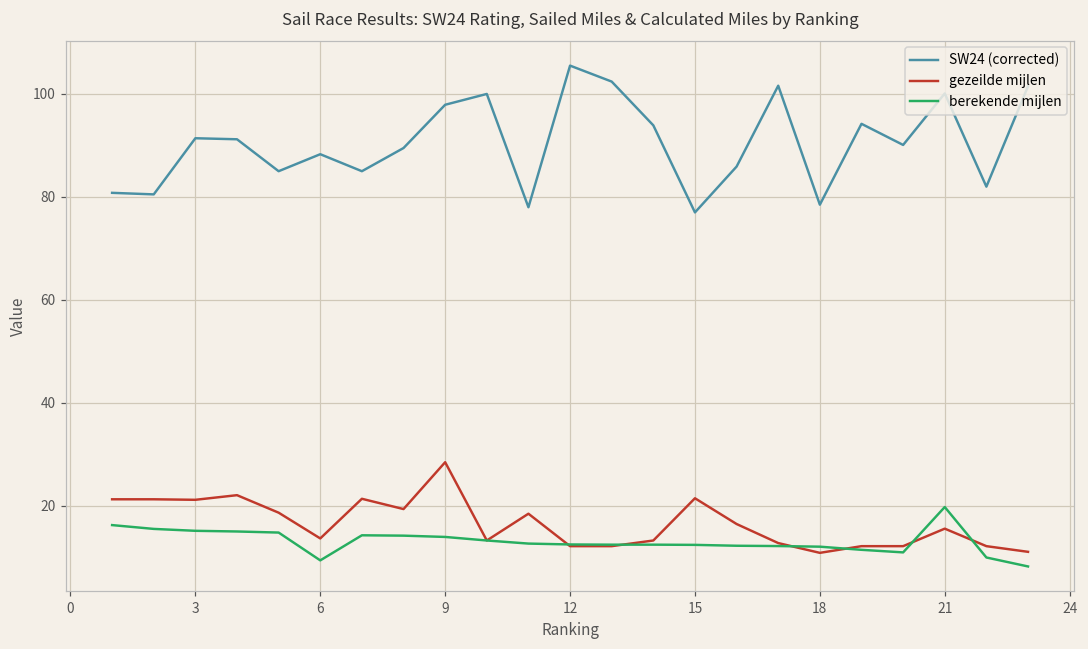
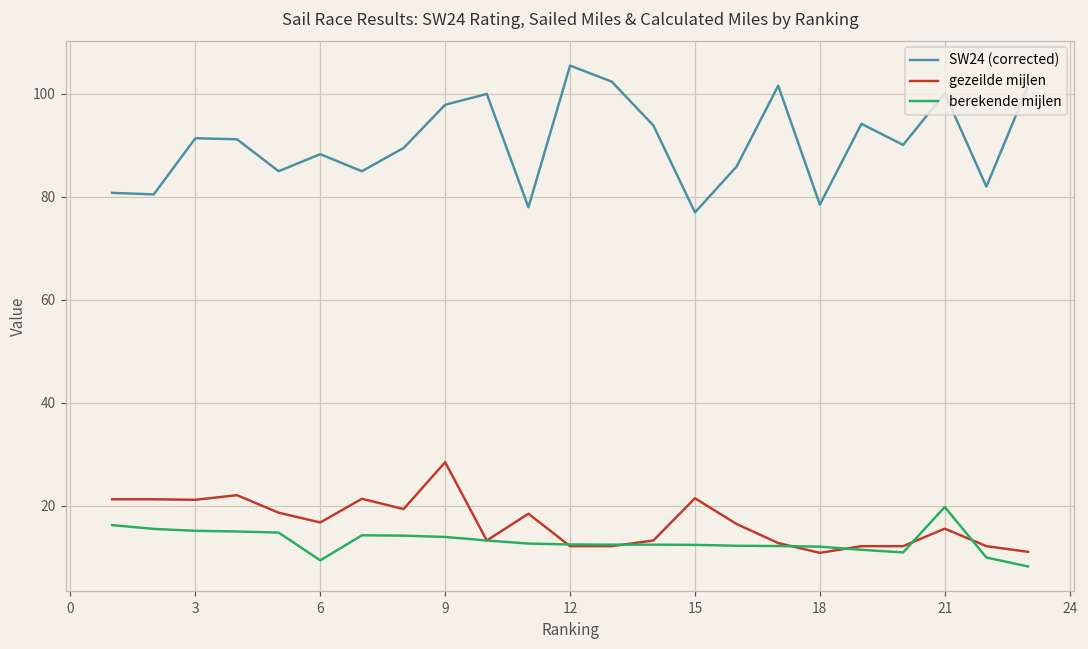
  {
    "SW24 (corrected)": {
      "3": 91,
      "6": 88,
      "9": 98,
      "12": 106,
      "15": 77,
      "18": 79
    },
    "gezeilde mijlen": {
      "3": 21,
-     "6": 14,
+     "6": 17,
      "9": 29,
      "15": 22,
      "18": 11,
      "21": 16
    },
    "berekende mijlen": {
      "3": 15,
      "6": 9,
      "9": 14,
      "15": 12,
      "18": 12,
      "21": 20
    }
  }
